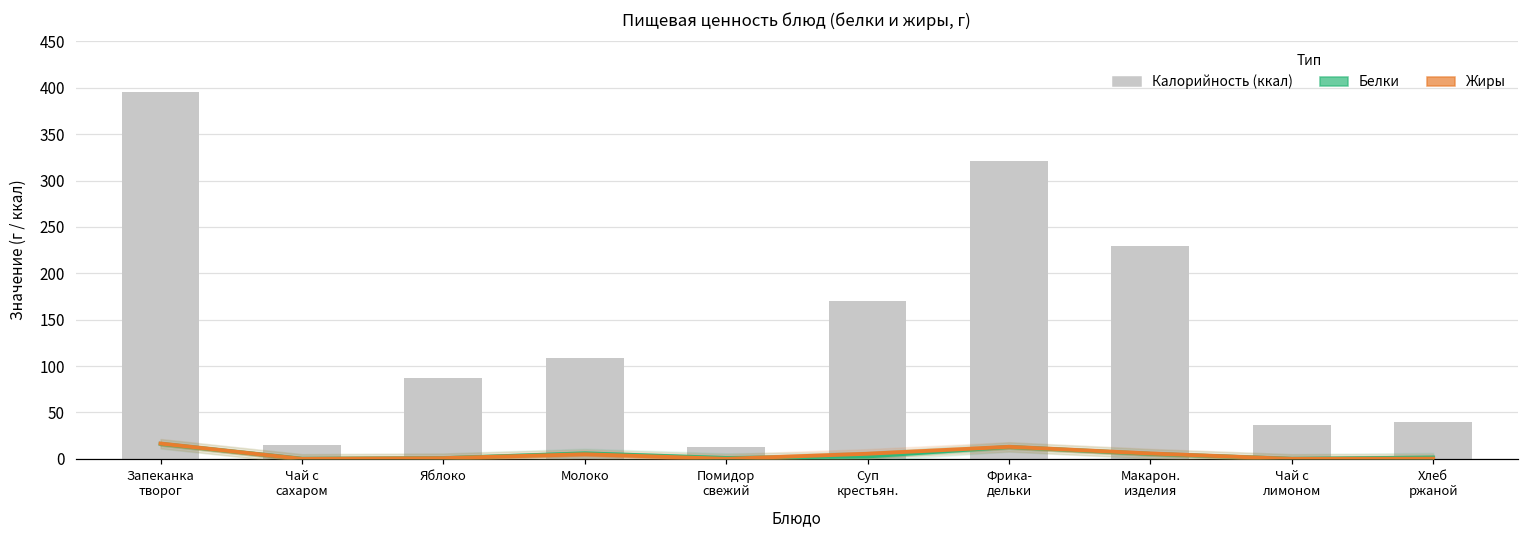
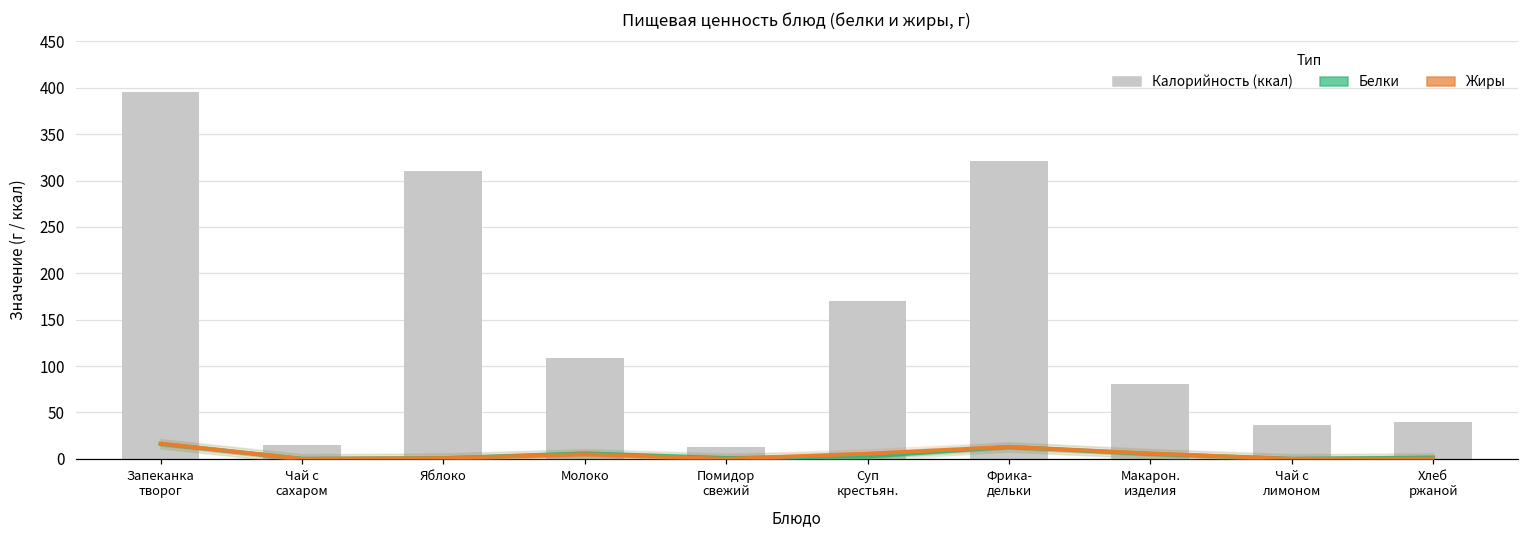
  {
    "Калорийность (ккал)": {
      "Запеканка творог": 400,
      "Чай с сахаром": 20,
-     "Яблоко": 90,
+     "Яблоко": 310,
      "Молоко": 110,
      "Помидор свежий": 10,
      "Суп крестьян.": 170,
      "Фрика- дельки": 320,
-     "Макарон. изделия": 230,
+     "Макарон. изделия": 80,
      "Чай с лимоном": 40,
      "Хлеб ржаной": 40
    }
  }
